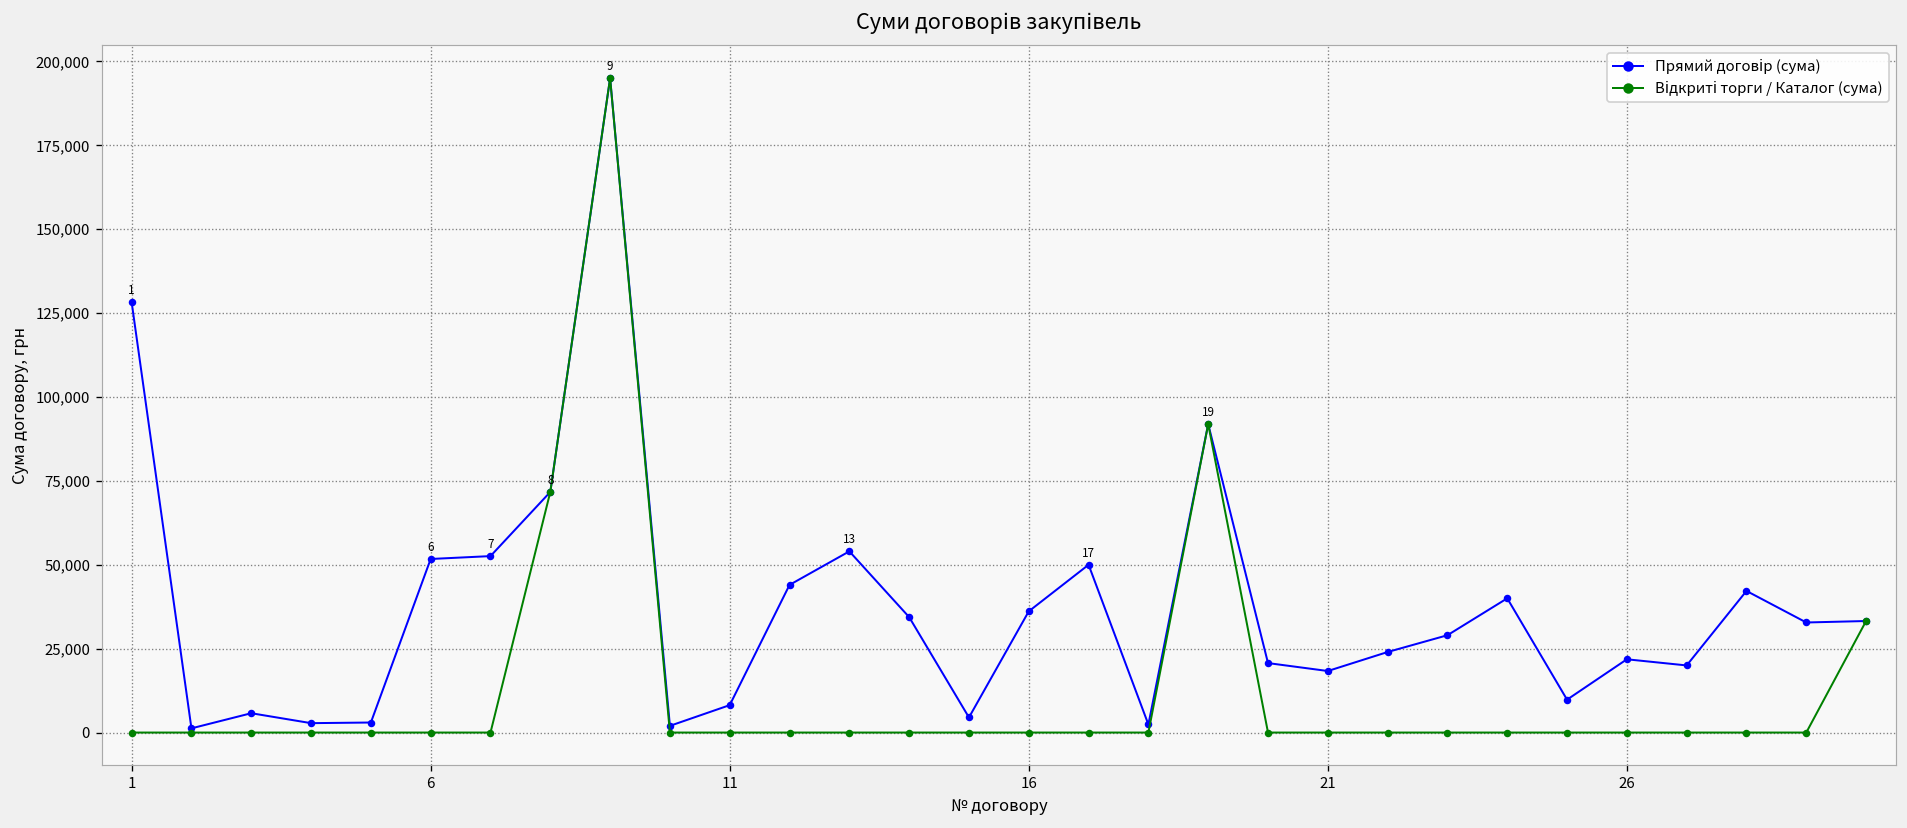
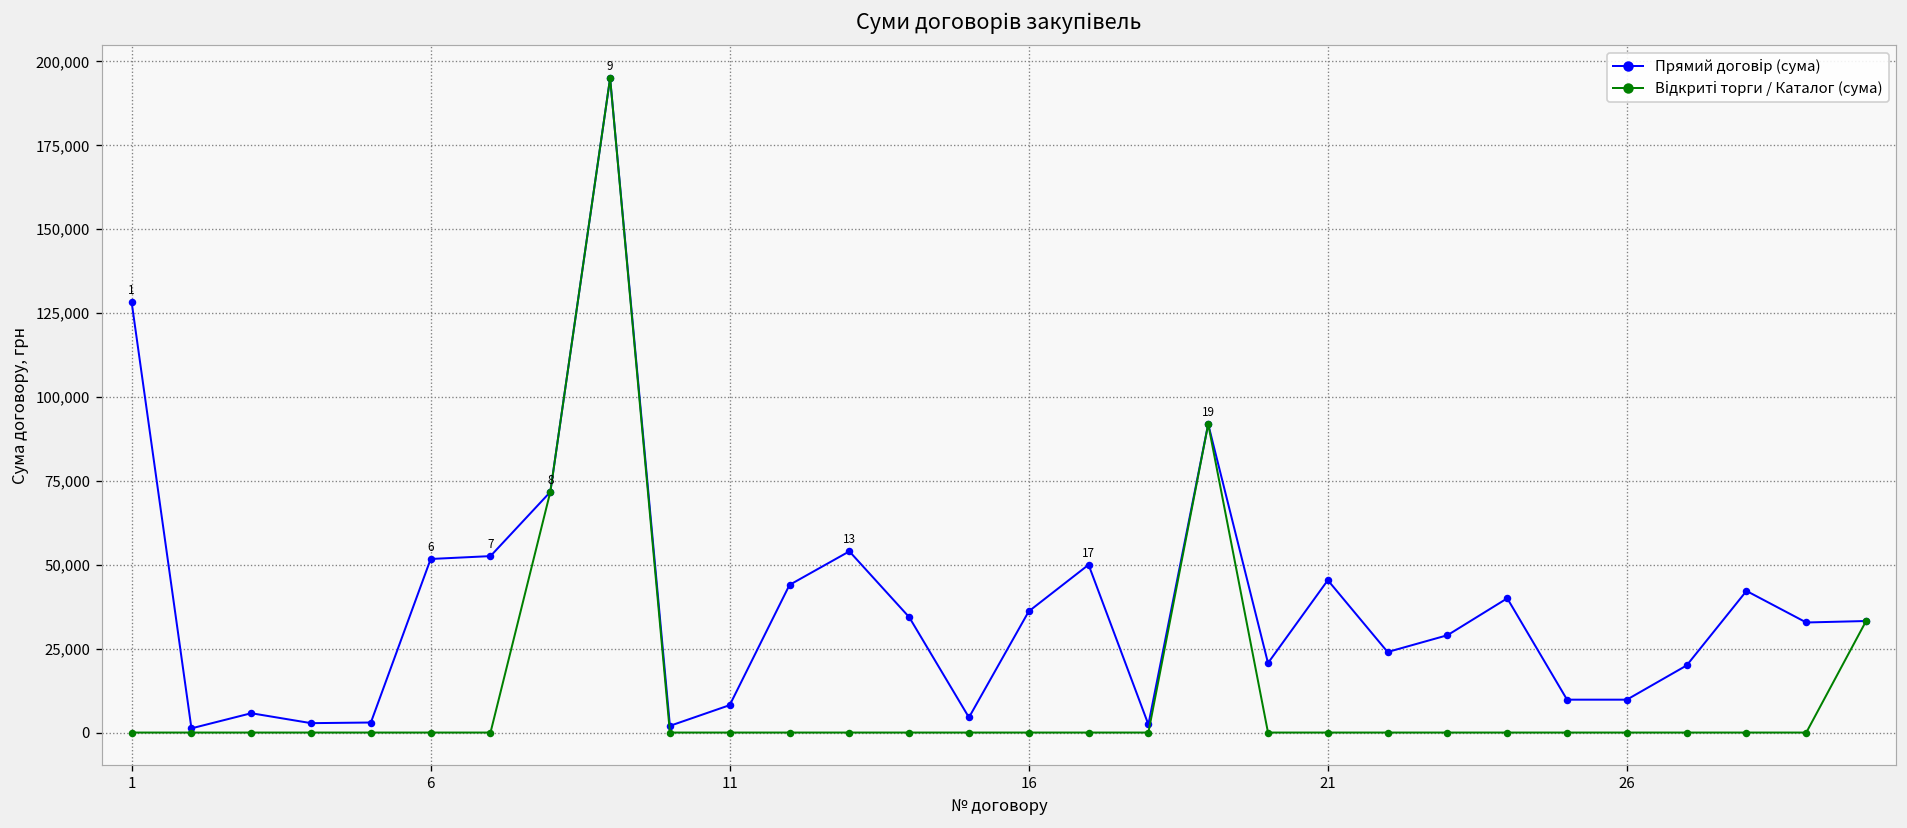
  {
    "Прямий договір (сума)": {
      "11": "8,000",
      "16": "36,000",
-     "21": "18,000",
-     "26": "22,000"
+     "21": "45,000",
+     "26": "10,000"
    },
    "Відкриті торги / Каталог (сума)": {
      "1": "0",
      "6": "0",
      "11": "0",
      "16": "0",
      "21": "0",
      "26": "0"
    }
  }
